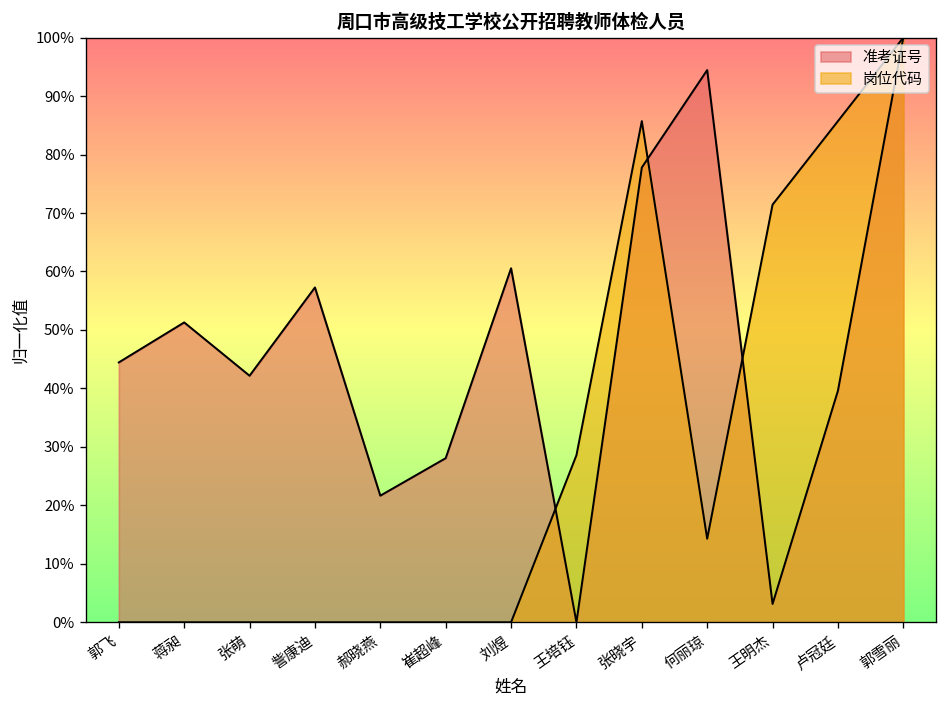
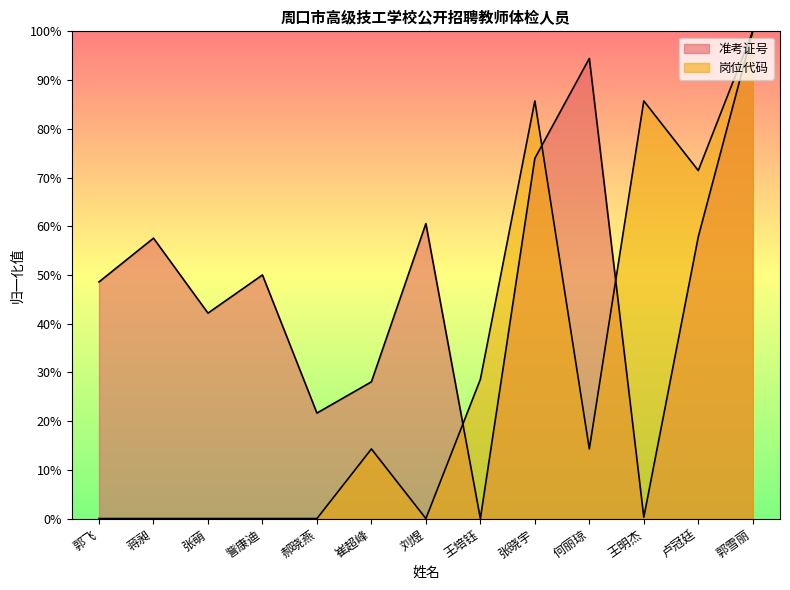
  {
    "准考证号": {
-     "郭飞": "44%",
-     "蒋昶": "51%",
+     "郭飞": "49%",
+     "蒋昶": "58%",
      "张萌": "42%",
-     "訾康迪": "57%",
+     "訾康迪": "50%",
      "郝晓燕": "22%",
      "崔超峰": "28%",
      "刘煜": "61%",
      "王培钰": "0%",
-     "张晓宇": "78%",
+     "张晓宇": "74%",
      "何丽琼": "94%",
-     "王明杰": "3%",
-     "卢冠廷": "40%"
+     "王明杰": "0%",
+     "卢冠廷": "58%"
    },
    "岗位代码": {
      "郭飞": "0%",
      "蒋昶": "0%",
      "张萌": "0%",
      "訾康迪": "0%",
      "郝晓燕": "0%",
-     "崔超峰": "0%",
+     "崔超峰": "14%",
      "刘煜": "0%",
      "王培钰": "29%",
      "张晓宇": "86%",
      "何丽琼": "14%",
-     "王明杰": "71%",
-     "卢冠廷": "86%"
+     "王明杰": "86%",
+     "卢冠廷": "71%"
    }
  }
